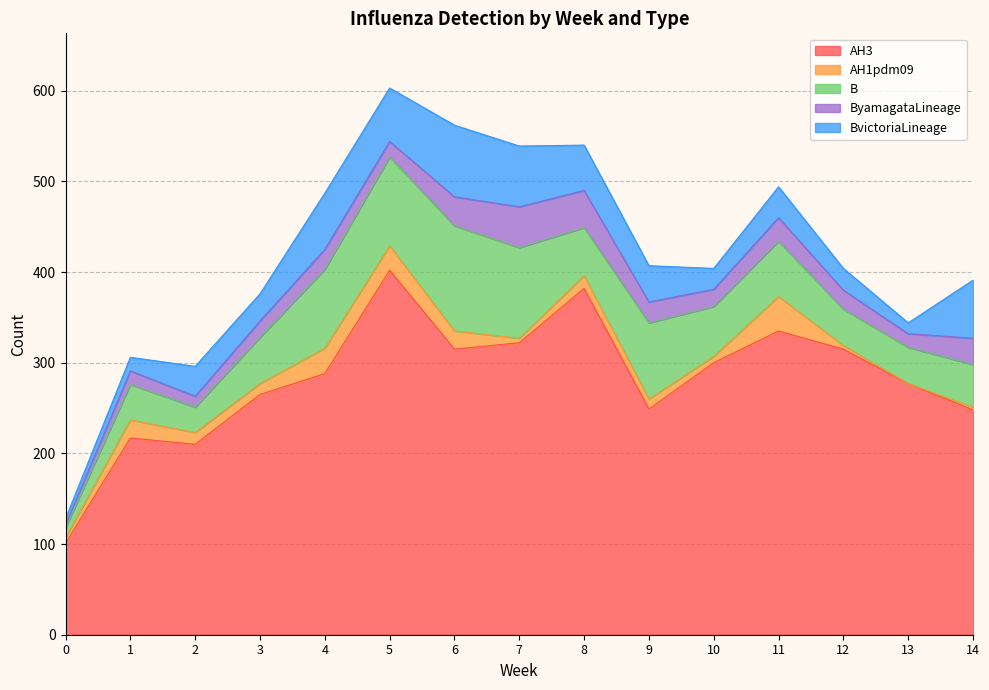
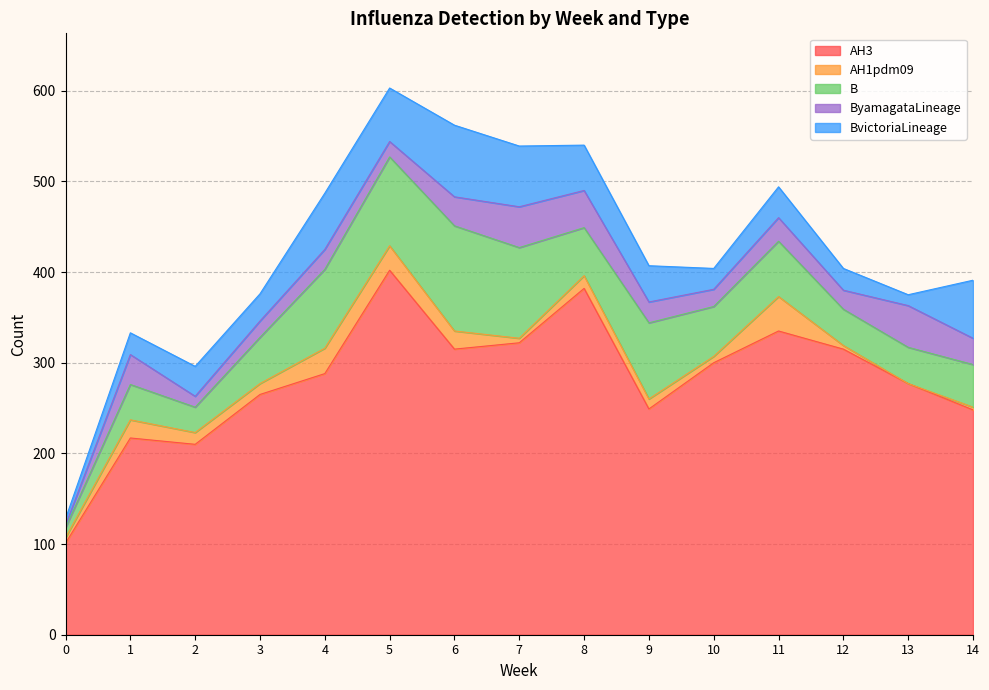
  {
    "AH3": {
      "0": 100,
      "1": 220,
      "2": 210,
      "3": 270,
      "4": 290,
      "5": 400,
      "6": 320,
      "7": 320,
      "8": 380,
      "9": 250,
      "10": 300,
      "11": 340,
      "12": 320,
      "14": 250
    },
    "AH1pdm09": {
      "0": 10,
      "1": 20,
      "2": 10,
      "3": 10,
      "4": 30,
      "5": 30,
      "6": 20,
      "7": 10,
      "8": 10,
      "9": 10,
      "10": 10,
      "11": 40,
      "12": 0,
      "14": 0
    },
    "B": {
      "0": 10,
      "1": 40,
      "2": 30,
      "3": 50,
      "4": 90,
      "5": 100,
      "6": 120,
      "7": 100,
      "8": 50,
      "9": 80,
      "10": 60,
      "11": 60,
      "12": 40,
      "13": 40,
      "14": 50
    },
    "ByamagataLineage": {
      "0": 0,
-     "1": 20,
+     "1": 30,
      "2": 10,
      "3": 20,
      "4": 20,
      "5": 20,
      "6": 30,
      "7": 50,
      "8": 40,
      "9": 20,
      "10": 20,
      "11": 30,
      "12": 20,
-     "13": 20,
+     "13": 50,
      "14": 30
    },
    "BvictoriaLineage": {
      "0": 10,
-     "1": 15,
+     "1": 24,
      "2": 30,
      "3": 30,
      "4": 60,
      "5": 60,
      "6": 80,
      "7": 70,
      "8": 50,
      "9": 40,
      "10": 20,
      "11": 30,
      "12": 20,
      "13": 10,
      "14": 60
    }
  }
